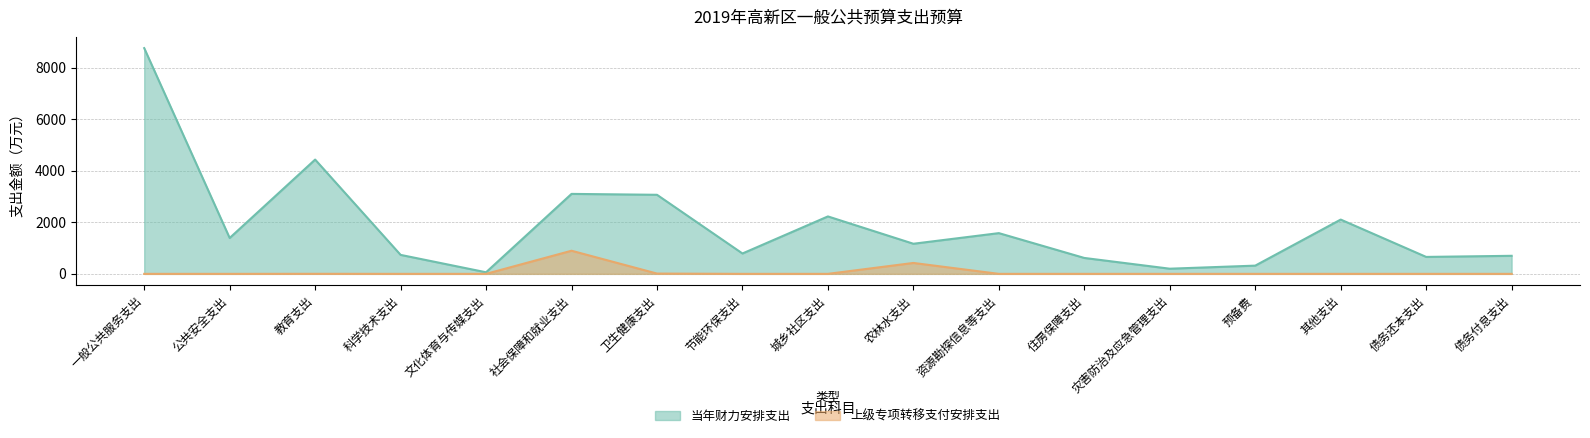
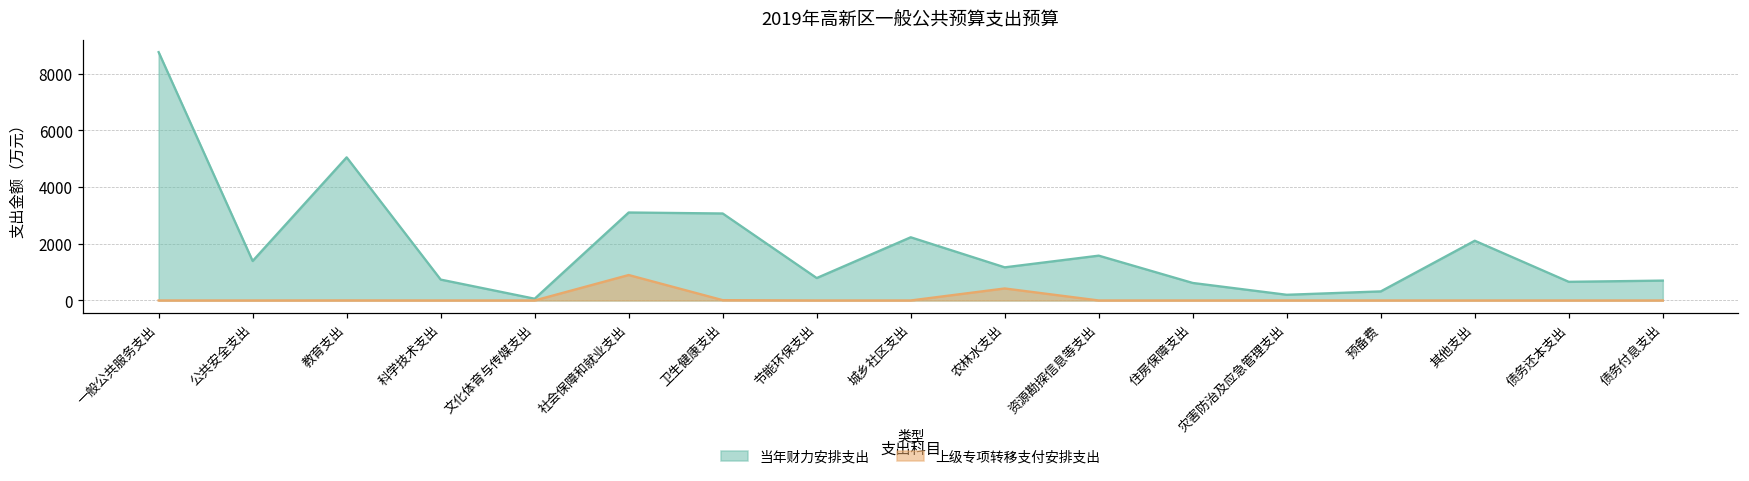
  {
    "当年财力安排支出": {
      "一般公共服务支出": 8800,
      "公共安全支出": 1400,
-     "教育支出": 4400,
+     "教育支出": 5000,
      "科学技术支出": 700,
      "社会保障和就业支出": 3100,
      "卫生健康支出": 3100,
      "节能环保支出": 800,
      "城乡社区支出": 2200,
      "农林水支出": 1200,
      "资源勘探信息等支出": 1600,
      "住房保障支出": 600,
      "灾害防治及应急管理支出": 200,
      "预备费": 300,
      "其他支出": 2100,
      "债务还本支出": 700,
      "债务付息支出": 700
    },
    "上级专项转移支付安排支出": {
      "一般公共服务支出": 0,
      "公共安全支出": 0,
      "教育支出": 0,
      "科学技术支出": 0,
      "社会保障和就业支出": 900,
      "卫生健康支出": 0,
      "节能环保支出": 0,
      "城乡社区支出": 0,
      "农林水支出": 400,
      "资源勘探信息等支出": 0,
      "住房保障支出": 0,
      "灾害防治及应急管理支出": 0,
      "预备费": 0,
      "其他支出": 0,
      "债务还本支出": 0,
      "债务付息支出": 0
    }
  }
